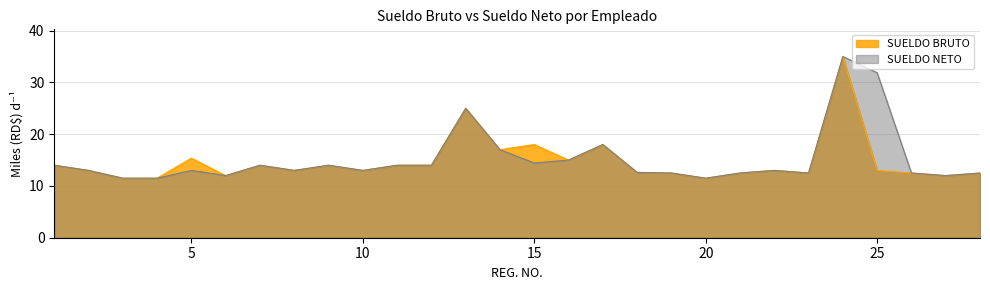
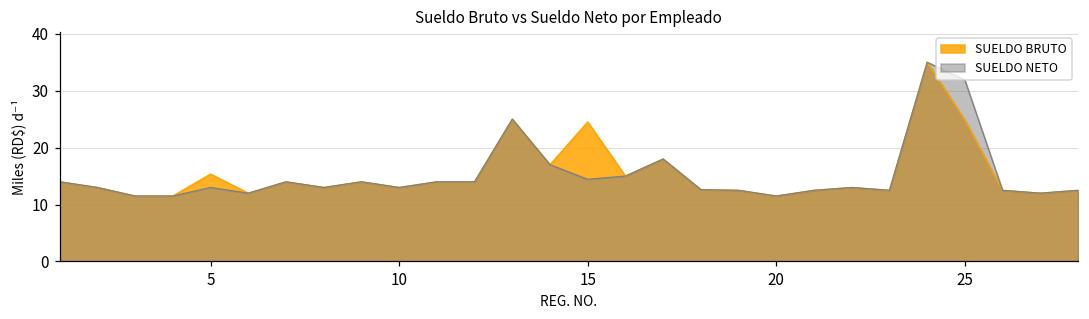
  {
    "SUELDO BRUTO": {
      "5": 15,
-     "15": 18,
-     "25": 13
+     "15": 25,
+     "25": 25
    },
    "SUELDO NETO": {
      "5": 13,
      "15": 14,
      "25": 32
    }
  }
